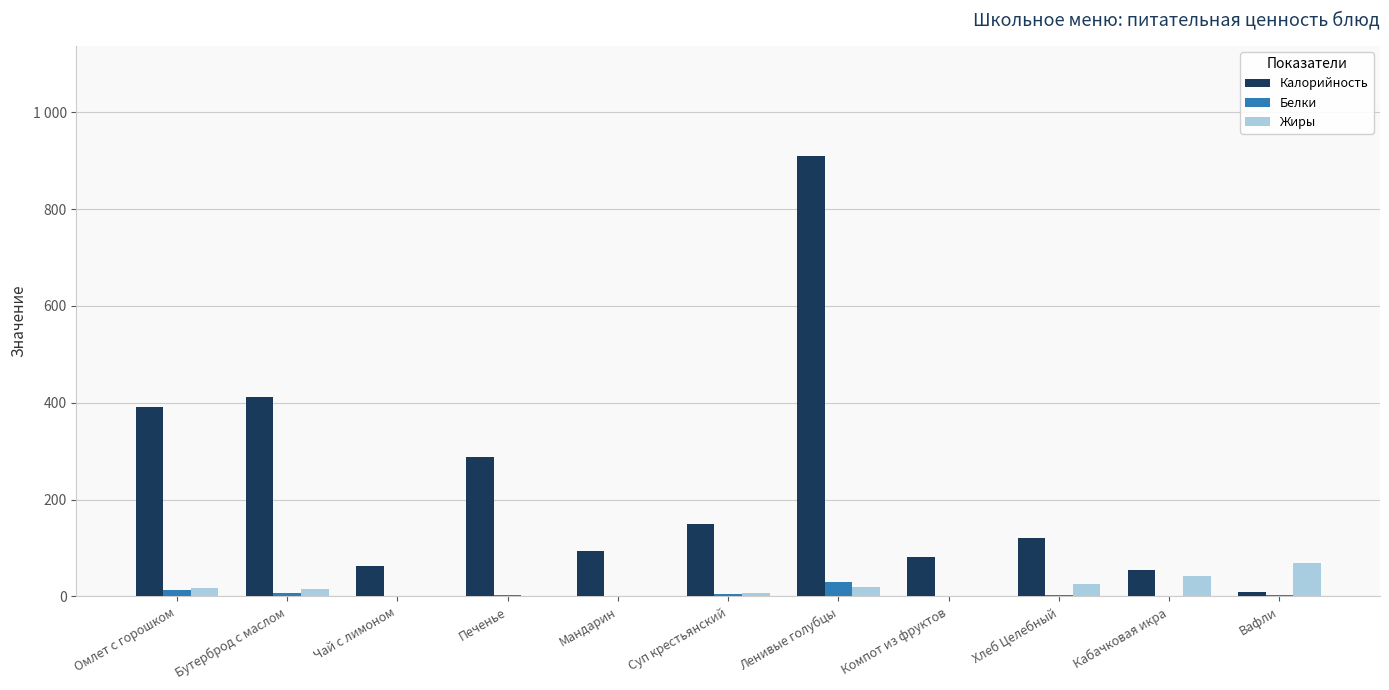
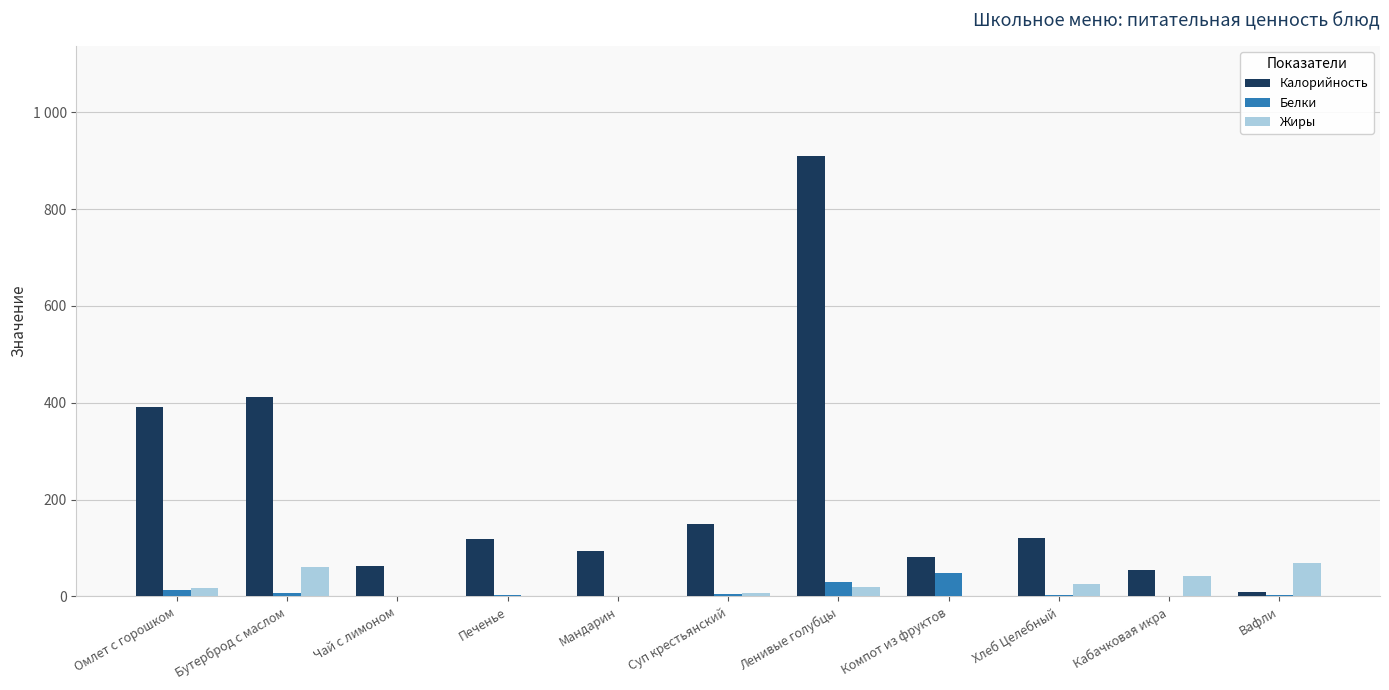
  {
    "Калорийность": {
      "Омлет с горошком": 390,
      "Бутерброд с маслом": 410,
      "Чай с лимоном": 60,
-     "Печенье": 290,
+     "Печенье": 120,
      "Мандарин": 90,
      "Суп крестьянский": 150,
      "Ленивые голубцы": 910,
      "Компот из фруктов": 80,
      "Хлеб Целебный": 120,
      "Кабачковая икра": 50,
      "Вафли": 10
    },
    "Белки": {
      "Омлет с горошком": 10,
      "Бутерброд с маслом": 10,
      "Чай с лимоном": 0,
      "Суп крестьянский": 10,
      "Ленивые голубцы": 30,
-     "Компот из фруктов": 0
+     "Компот из фруктов": 50
    },
    "Жиры": {
      "Омлет с горошком": 20,
-     "Бутерброд с маслом": 20,
+     "Бутерброд с маслом": 60,
      "Чай с лимоном": 0,
      "Суп крестьянский": 10,
      "Ленивые голубцы": 20,
      "Компот из фруктов": 0,
      "Хлеб Целебный": 30,
      "Кабачковая икра": 40,
      "Вафли": 70
    }
  }
